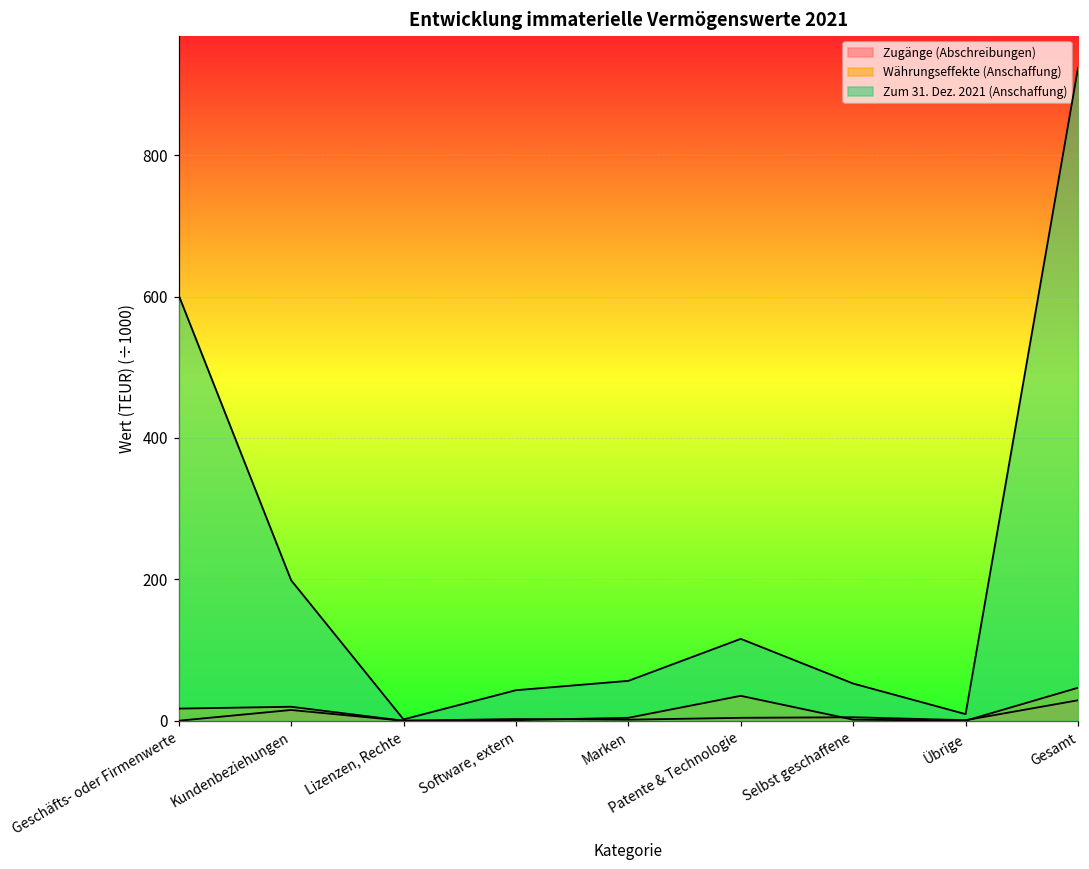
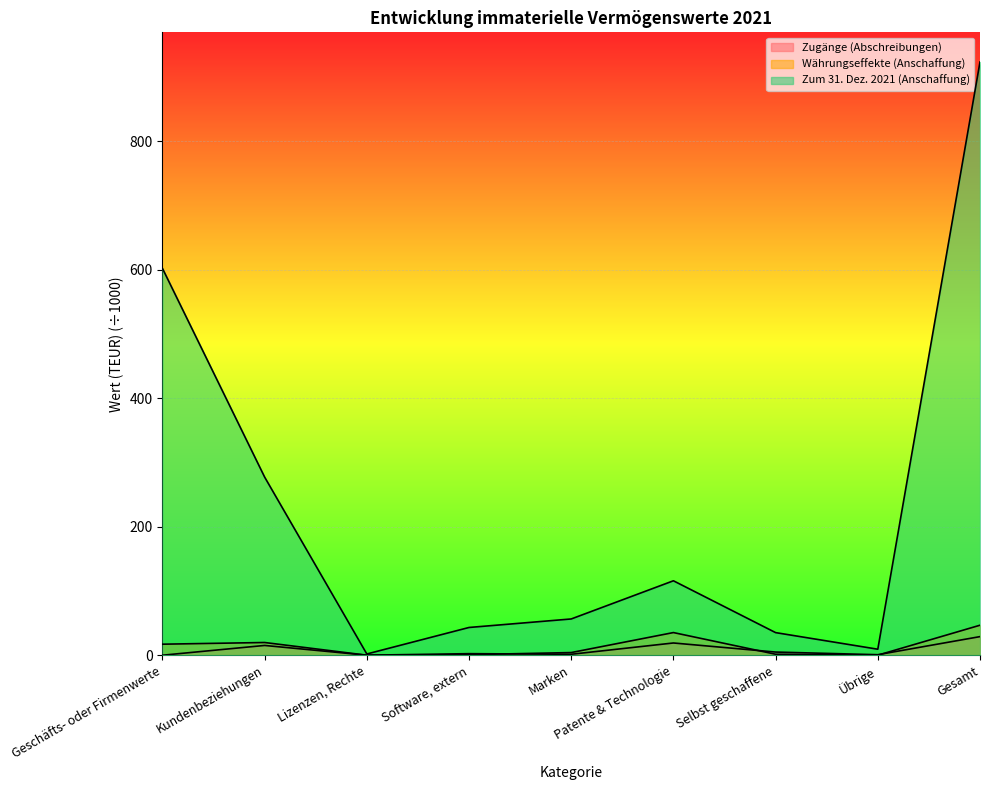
  {
    "Zugänge (Abschreibungen)": {
      "Geschäfts- oder Firmenwerte": 0,
      "Kundenbeziehungen": 20,
-     "Patente & Technologie": 0,
+     "Patente & Technologie": 20,
      "Gesamt": 30
    },
    "Währungseffekte (Anschaffung)": {
      "Geschäfts- oder Firmenwerte": 20,
      "Kundenbeziehungen": 20,
      "Patente & Technologie": 40,
      "Gesamt": 50
    },
    "Zum 31. Dez. 2021 (Anschaffung)": {
      "Geschäfts- oder Firmenwerte": 600,
-     "Kundenbeziehungen": 200,
+     "Kundenbeziehungen": 280,
      "Software, extern": 40,
      "Marken": 60,
      "Patente & Technologie": 120,
-     "Selbst geschaffene": 50,
+     "Selbst geschaffene": 40,
      "Übrige": 10,
      "Gesamt": 920
    }
  }
